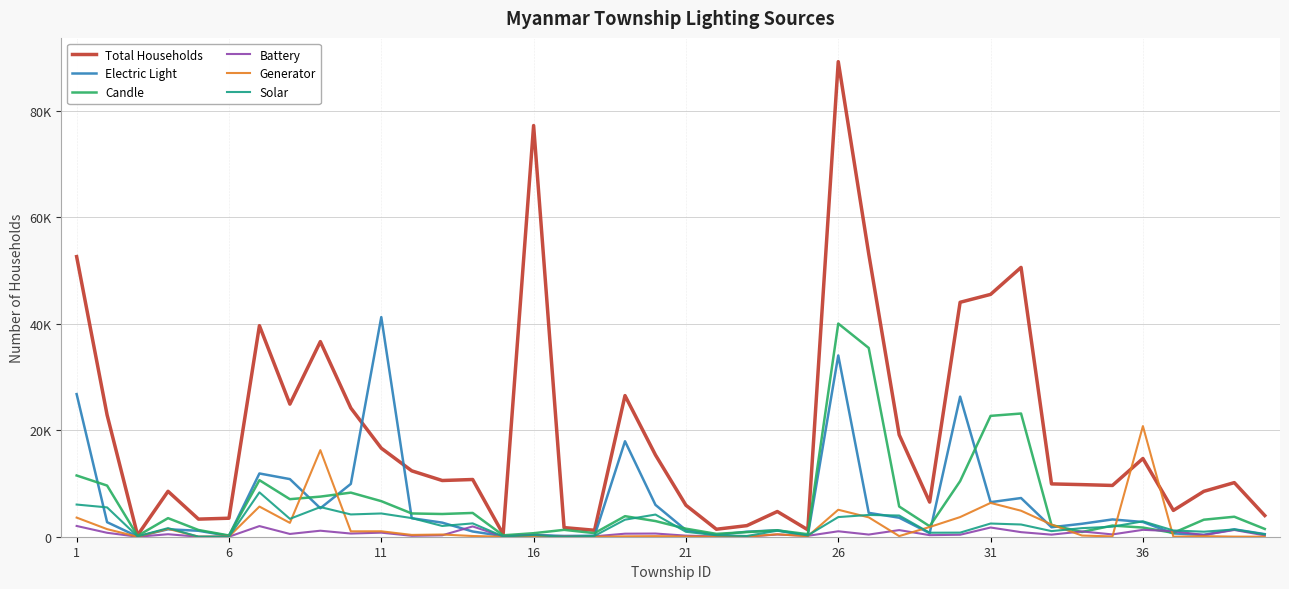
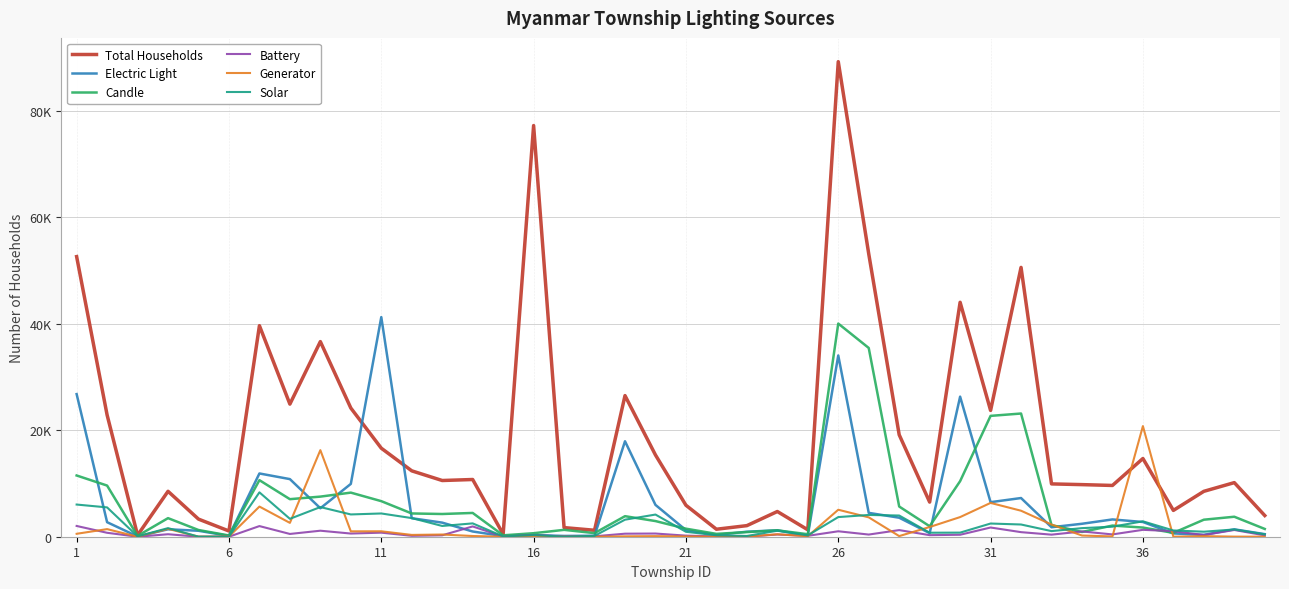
  {
    "Total Households": {
      "1": 53000,
-     "6": 3000,
+     "6": 1000,
      "11": 17000,
      "16": 77000,
      "21": 6000,
      "26": 89000,
-     "31": 45000,
+     "31": 24000,
      "36": 15000
    },
    "Electric Light": {
      "1": 27000,
      "11": 41000,
      "26": 34000
    },
    "Battery": {
      "1": 2000,
      "26": 1000,
      "31": 2000
    },
    "Generator": {
-     "1": 4000,
+     "1": 1000,
      "26": 5000,
      "36": 21000
    }
  }
